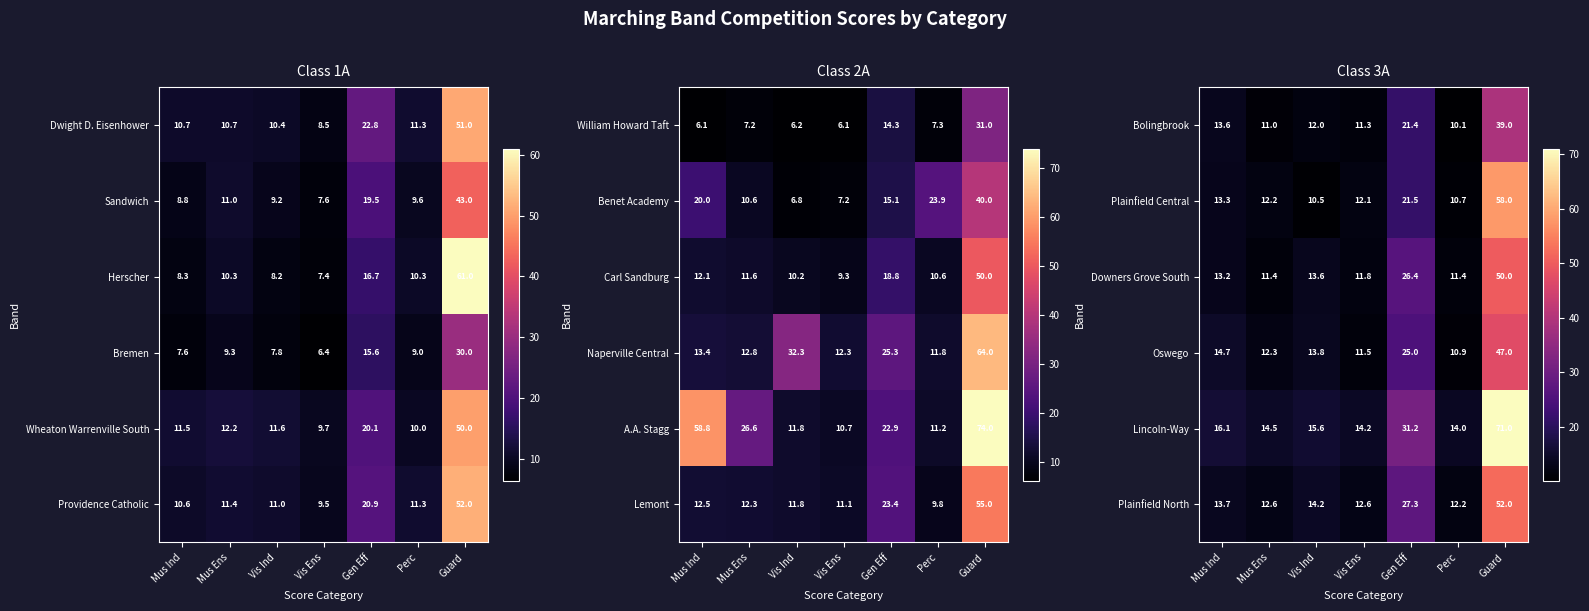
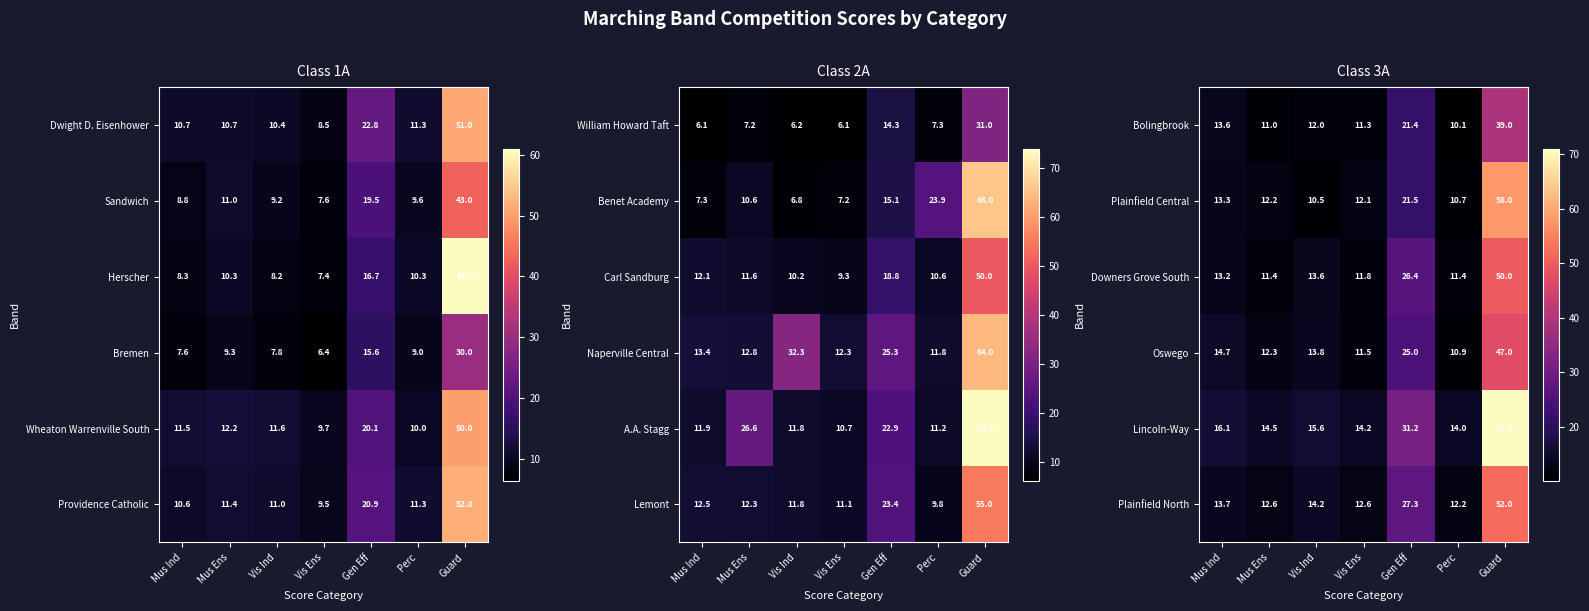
  {
    "Class 1A": {
      "Dwight D. Eisenhower": {
        "Mus Ind": 10.7,
        "Mus Ens": 10.7,
        "Vis Ind": 10.4,
        "Vis Ens": 8.5,
        "Gen Eff": 22.8,
        "Perc": 11.3,
        "Guard": 51.0
      },
      "Sandwich": {
        "Mus Ind": 8.8,
        "Mus Ens": 11.0,
        "Vis Ind": 9.2,
        "Vis Ens": 7.6,
        "Gen Eff": 19.5,
        "Perc": 9.6,
        "Guard": 43.0
      },
      "Herscher": {
        "Mus Ind": 8.3,
        "Mus Ens": 10.3,
        "Vis Ind": 8.2,
        "Vis Ens": 7.4,
        "Gen Eff": 16.7,
        "Perc": 10.3,
        "Guard": 61.0
      },
      "Bremen": {
        "Mus Ind": 7.6,
        "Mus Ens": 9.3,
        "Vis Ind": 7.8,
        "Vis Ens": 6.4,
        "Gen Eff": 15.6,
        "Perc": 9.0,
        "Guard": 30.0
      },
      "Wheaton Warrenville South": {
        "Mus Ind": 11.5,
        "Mus Ens": 12.2,
        "Vis Ind": 11.6,
        "Vis Ens": 9.7,
        "Gen Eff": 20.1,
        "Perc": 10.0,
        "Guard": 50.0
      },
      "Providence Catholic": {
        "Mus Ind": 10.6,
        "Mus Ens": 11.4,
        "Vis Ind": 11.0,
        "Vis Ens": 9.5,
        "Gen Eff": 20.9,
        "Perc": 11.3,
        "Guard": 52.0
      }
    },
    "Class 2A": {
      "William Howard Taft": {
        "Mus Ind": 6.1,
        "Mus Ens": 7.2,
        "Vis Ind": 6.2,
        "Vis Ens": 6.1,
        "Gen Eff": 14.3,
        "Perc": 7.3,
        "Guard": 31.0
      },
      "Benet Academy": {
-       "Mus Ind": 20.0,
+       "Mus Ind": 7.3,
        "Mus Ens": 10.6,
        "Vis Ind": 6.8,
        "Vis Ens": 7.2,
        "Gen Eff": 15.1,
        "Perc": 23.9,
-       "Guard": 40.0
+       "Guard": 66.0
      },
      "Carl Sandburg": {
        "Mus Ind": 12.1,
        "Mus Ens": 11.6,
        "Vis Ind": 10.2,
        "Vis Ens": 9.3,
        "Gen Eff": 18.8,
        "Perc": 10.6,
        "Guard": 50.0
      },
      "Naperville Central": {
        "Mus Ind": 13.4,
        "Mus Ens": 12.8,
        "Vis Ind": 32.3,
        "Vis Ens": 12.3,
        "Gen Eff": 25.3,
        "Perc": 11.8,
        "Guard": 64.0
      },
      "A.A. Stagg": {
-       "Mus Ind": 58.8,
+       "Mus Ind": 11.9,
        "Mus Ens": 26.6,
        "Vis Ind": 11.8,
        "Vis Ens": 10.7,
        "Gen Eff": 22.9,
        "Perc": 11.2,
        "Guard": 74.0
      },
      "Lemont": {
        "Mus Ind": 12.5,
        "Mus Ens": 12.3,
        "Vis Ind": 11.8,
        "Vis Ens": 11.1,
        "Gen Eff": 23.4,
        "Perc": 9.8,
        "Guard": 55.0
      }
    },
    "Class 3A": {
      "Bolingbrook": {
        "Mus Ind": 13.6,
        "Mus Ens": 11.0,
        "Vis Ind": 12.0,
        "Vis Ens": 11.3,
        "Gen Eff": 21.4,
        "Perc": 10.1,
        "Guard": 39.0
      },
      "Plainfield Central": {
        "Mus Ind": 13.3,
        "Mus Ens": 12.2,
        "Vis Ind": 10.5,
        "Vis Ens": 12.1,
        "Gen Eff": 21.5,
        "Perc": 10.7,
        "Guard": 58.0
      },
      "Downers Grove South": {
        "Mus Ind": 13.2,
        "Mus Ens": 11.4,
        "Vis Ind": 13.6,
        "Vis Ens": 11.8,
        "Gen Eff": 26.4,
        "Perc": 11.4,
        "Guard": 50.0
      },
      "Oswego": {
        "Mus Ind": 14.7,
        "Mus Ens": 12.3,
        "Vis Ind": 13.8,
        "Vis Ens": 11.5,
        "Gen Eff": 25.0,
        "Perc": 10.9,
        "Guard": 47.0
      },
      "Lincoln-Way": {
        "Mus Ind": 16.1,
        "Mus Ens": 14.5,
        "Vis Ind": 15.6,
        "Vis Ens": 14.2,
        "Gen Eff": 31.2,
        "Perc": 14.0,
        "Guard": 71.0
      },
      "Plainfield North": {
        "Mus Ind": 13.7,
        "Mus Ens": 12.6,
        "Vis Ind": 14.2,
        "Vis Ens": 12.6,
        "Gen Eff": 27.3,
        "Perc": 12.2,
        "Guard": 52.0
      }
    }
  }
